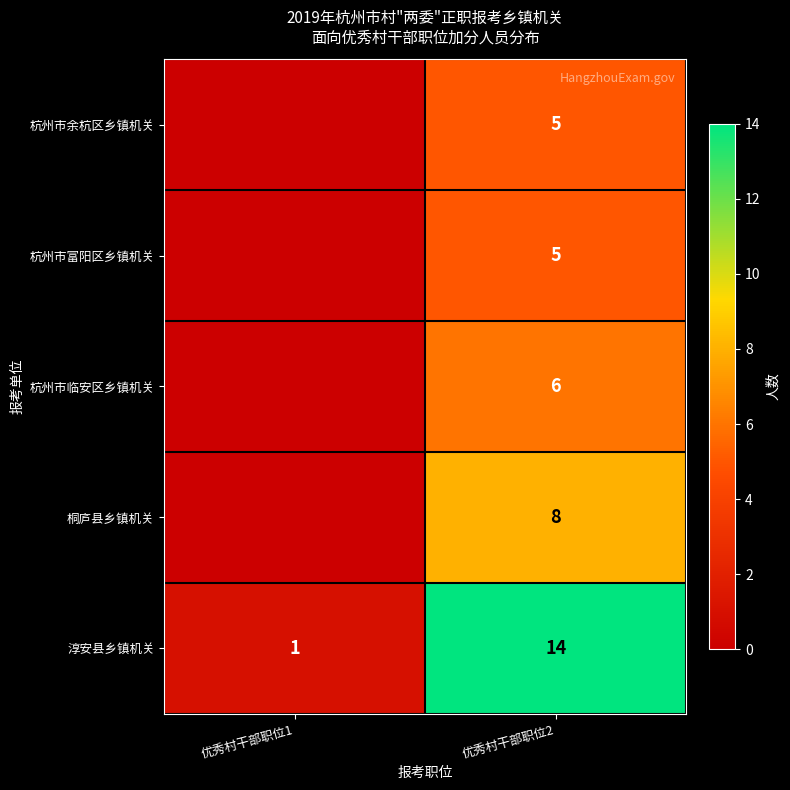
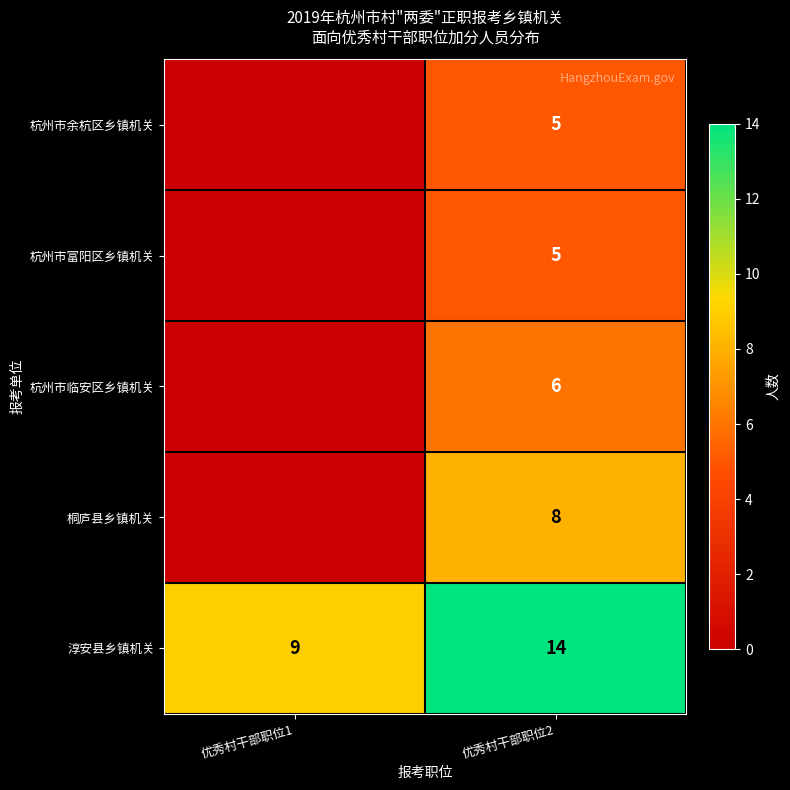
  {
    "杭州市富阳区乡镇机关": {
      "优秀村干部职位2": 5
    },
    "杭州市临安区乡镇机关": {
      "优秀村干部职位2": 6
    },
    "桐庐县乡镇机关": {
      "优秀村干部职位2": 8
    },
    "淳安县乡镇机关": {
-     "优秀村干部职位1": 1,
+     "优秀村干部职位1": 9,
      "优秀村干部职位2": 14
    }
  }
